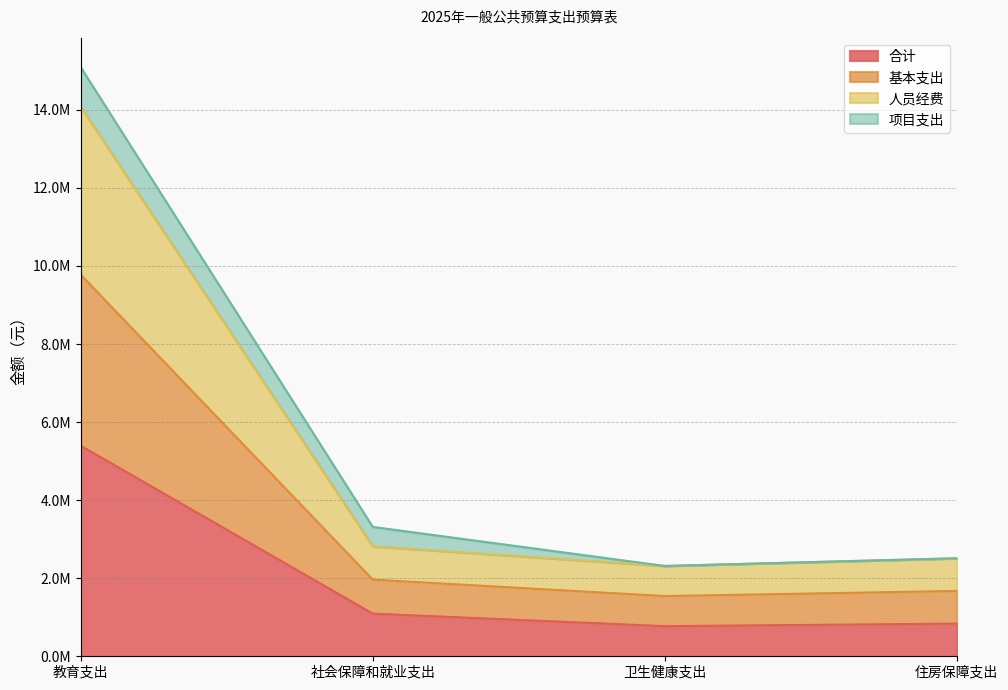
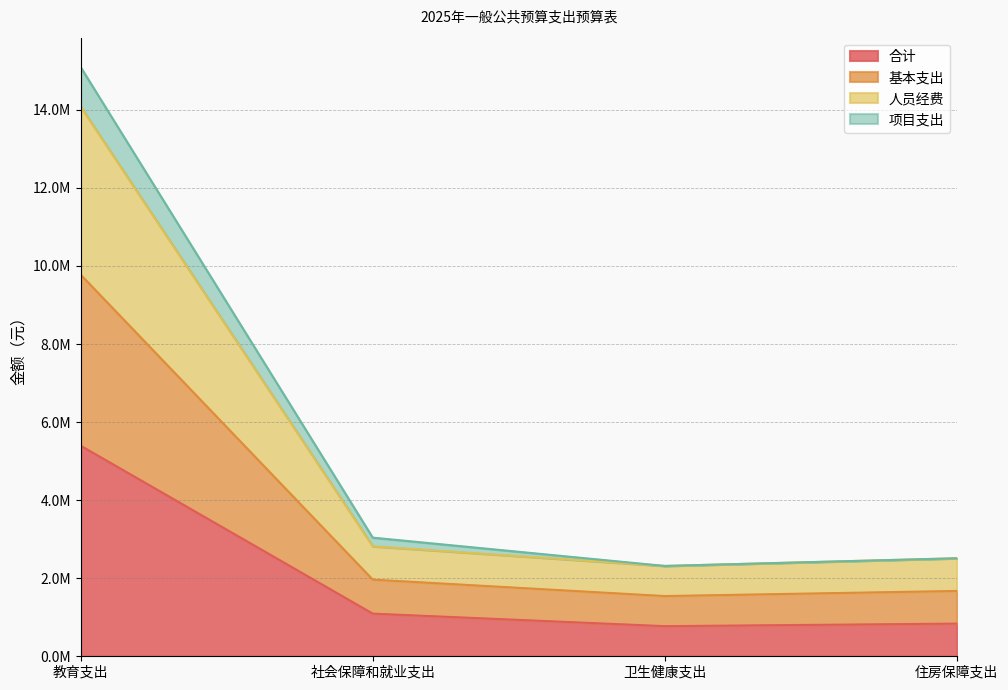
  {
    "项目支出": {
      "教育支出": 1000000,
-     "社会保障和就业支出": 500000
+     "社会保障和就业支出": 200000
    }
  }
